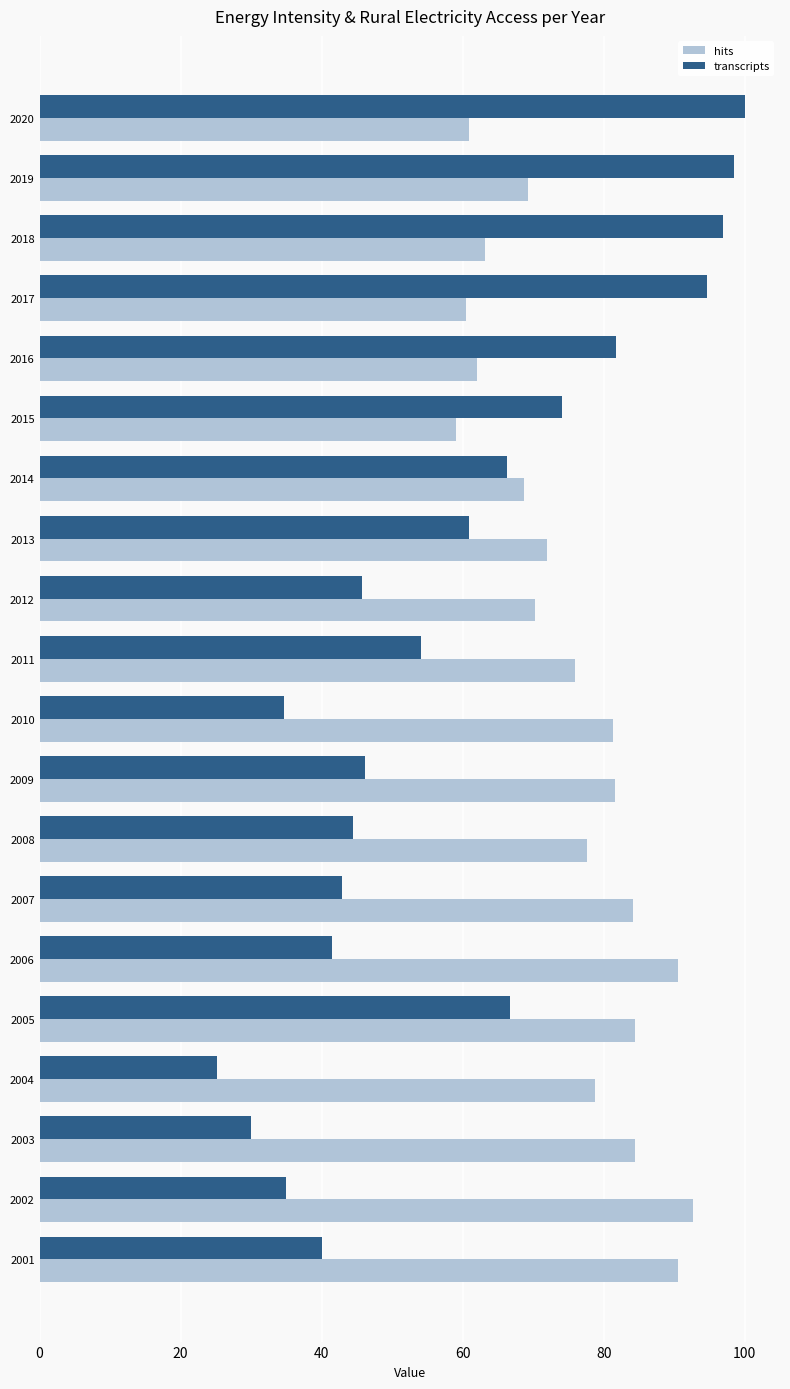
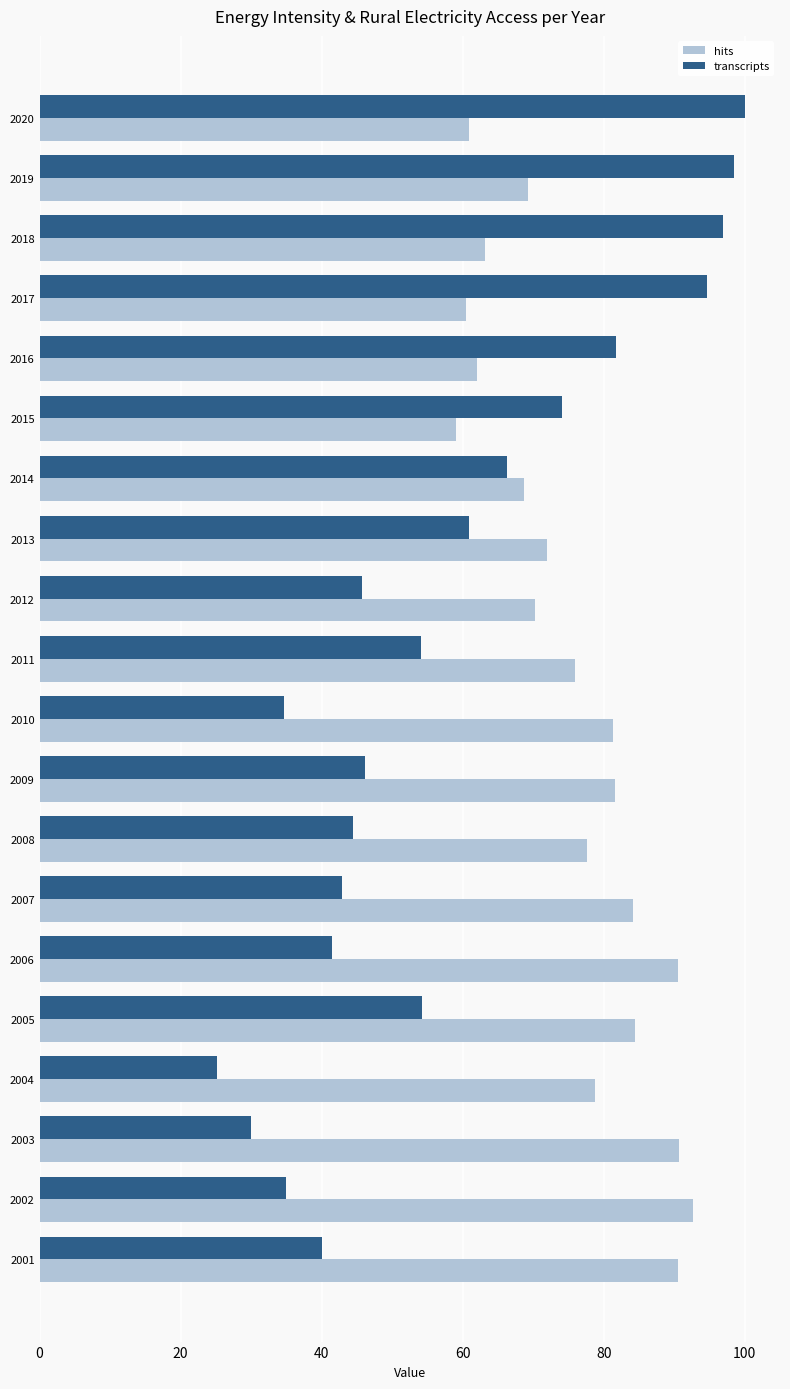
  {
    "hits": {
      "2020": 61,
      "2019": 69,
      "2018": 63,
      "2017": 61,
      "2016": 62,
      "2015": 59,
      "2014": 69,
      "2013": 72,
      "2012": 70,
      "2011": 76,
      "2010": 81,
      "2009": 82,
      "2008": 78,
      "2007": 84,
      "2006": 91,
      "2005": 85,
      "2004": 79,
-     "2003": 85,
+     "2003": 91,
      "2002": 93,
      "2001": 91
    },
    "transcripts": {
      "2020": 100,
      "2019": 98,
      "2018": 97,
      "2017": 95,
      "2016": 82,
      "2015": 74,
      "2014": 66,
      "2013": 61,
      "2012": 46,
      "2011": 54,
      "2010": 35,
      "2009": 46,
      "2008": 44,
      "2007": 43,
      "2006": 41,
-     "2005": 67,
+     "2005": 54,
      "2004": 25,
      "2003": 30,
      "2002": 35,
      "2001": 40
    }
  }
